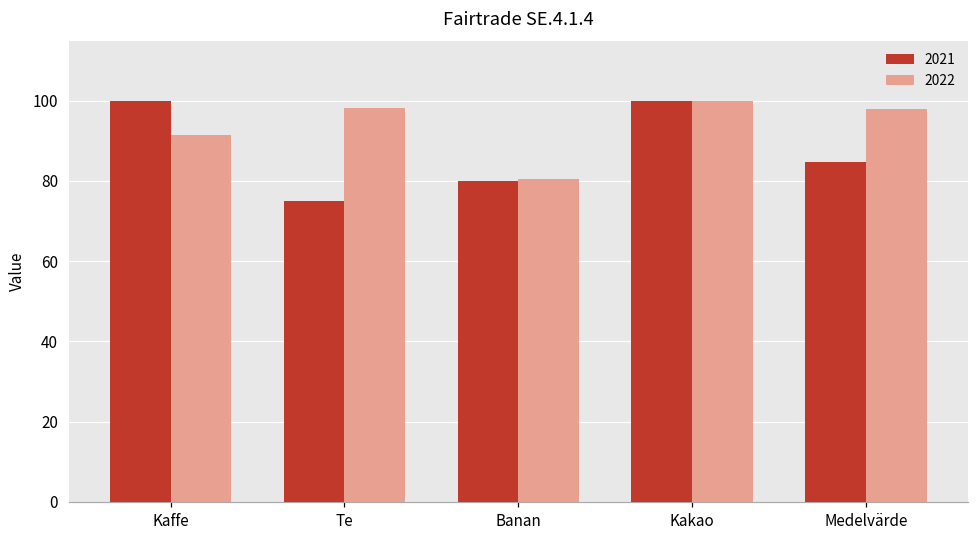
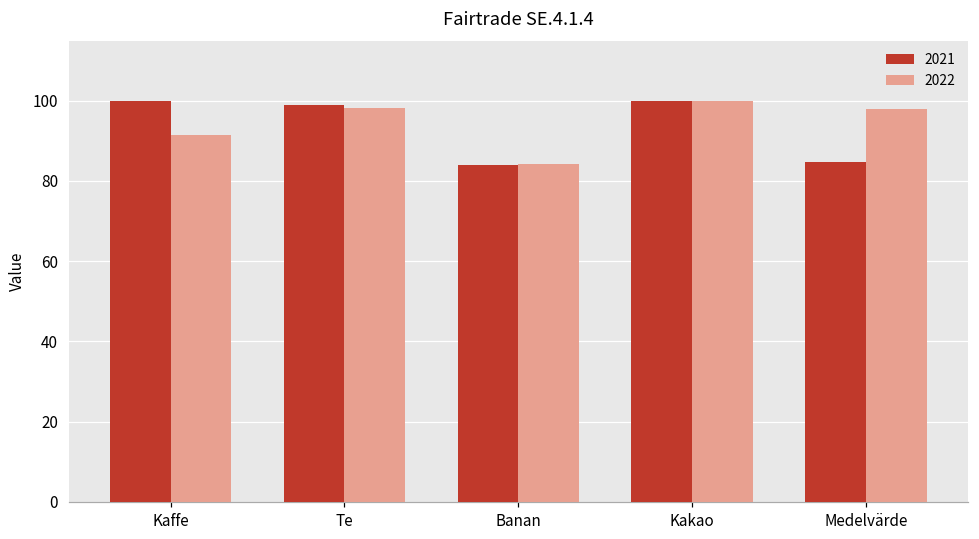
  {
    "2021": {
      "Kaffe": 100,
-     "Te": 75,
-     "Banan": 80,
+     "Te": 99,
+     "Banan": 84,
      "Kakao": 100,
      "Medelvärde": 85
    },
    "2022": {
      "Kaffe": 92,
      "Te": 98,
-     "Banan": 81,
+     "Banan": 84,
      "Kakao": 100,
      "Medelvärde": 98
    }
  }
